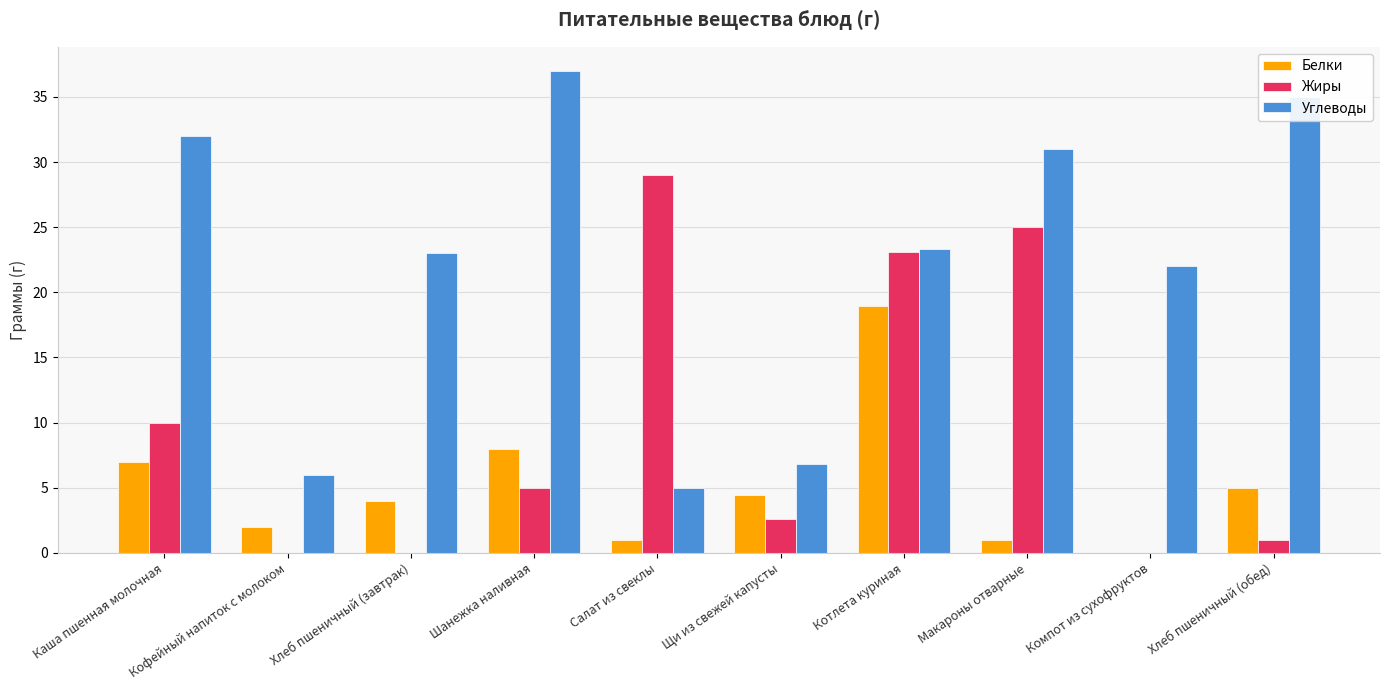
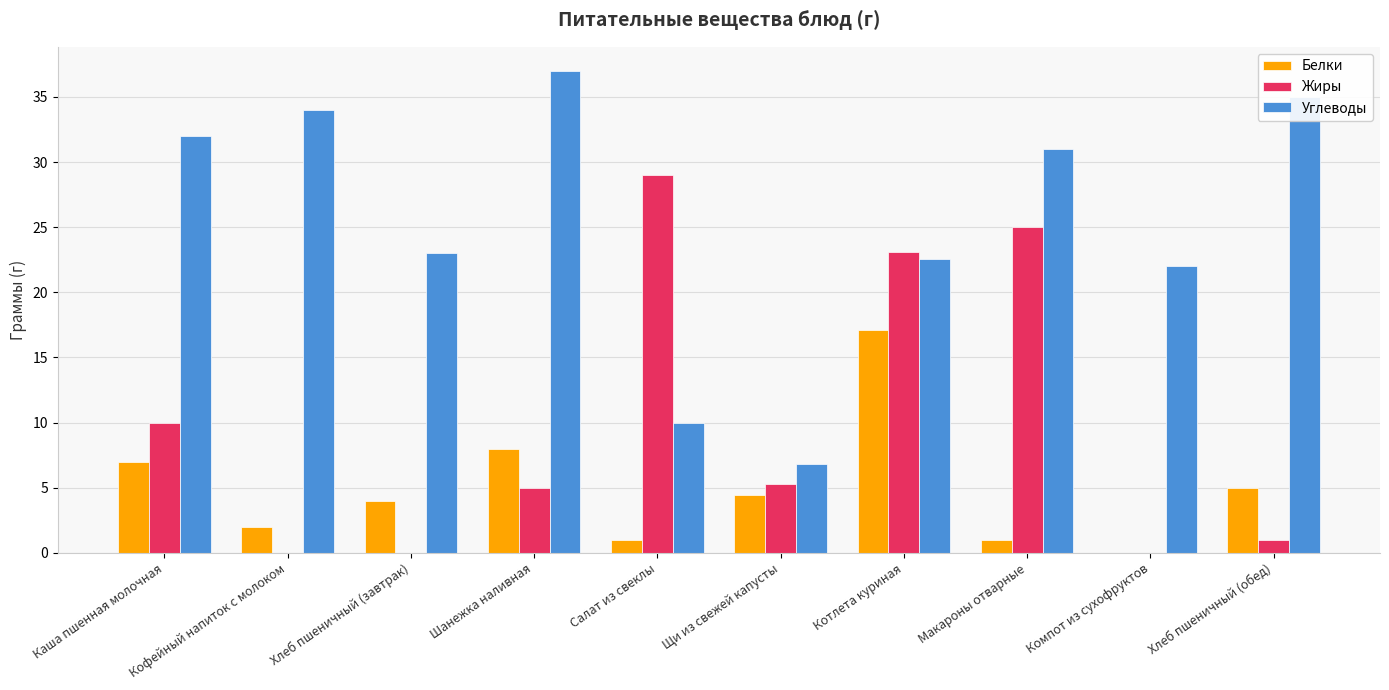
  {
    "Белки": {
      "Каша пшенная молочная": 7.0,
      "Кофейный напиток с молоком": 2.0,
      "Хлеб пшеничный (завтрак)": 4.0,
      "Шанежка наливная": 8.0,
      "Салат из свеклы": 1.0,
      "Щи из свежей капусты": 4.4,
-     "Котлета куриная": 19.0,
+     "Котлета куриная": 17.1,
      "Макароны отварные": 1.0,
      "Компот из сухофруктов": 0.0,
      "Хлеб пшеничный (обед)": 5.0
    },
    "Жиры": {
      "Каша пшенная молочная": 10.0,
      "Кофейный напиток с молоком": 0.0,
      "Хлеб пшеничный (завтрак)": 0.0,
      "Шанежка наливная": 5.0,
      "Салат из свеклы": 29.0,
-     "Щи из свежей капусты": 2.6,
+     "Щи из свежей капусты": 5.3,
      "Котлета куриная": 23.1,
      "Макароны отварные": 25.0,
      "Компот из сухофруктов": 0.0,
      "Хлеб пшеничный (обед)": 1.0
    },
    "Углеводы": {
      "Каша пшенная молочная": 32.0,
-     "Кофейный напиток с молоком": 6,
+     "Кофейный напиток с молоком": 34,
      "Хлеб пшеничный (завтрак)": 23.0,
      "Шанежка наливная": 37.0,
-     "Салат из свеклы": 5,
+     "Салат из свеклы": 10,
      "Щи из свежей капусты": 6.8,
-     "Котлета куриная": 23.3,
+     "Котлета куриная": 22.6,
      "Макароны отварные": 31.0,
      "Компот из сухофруктов": 22.0
    }
  }
